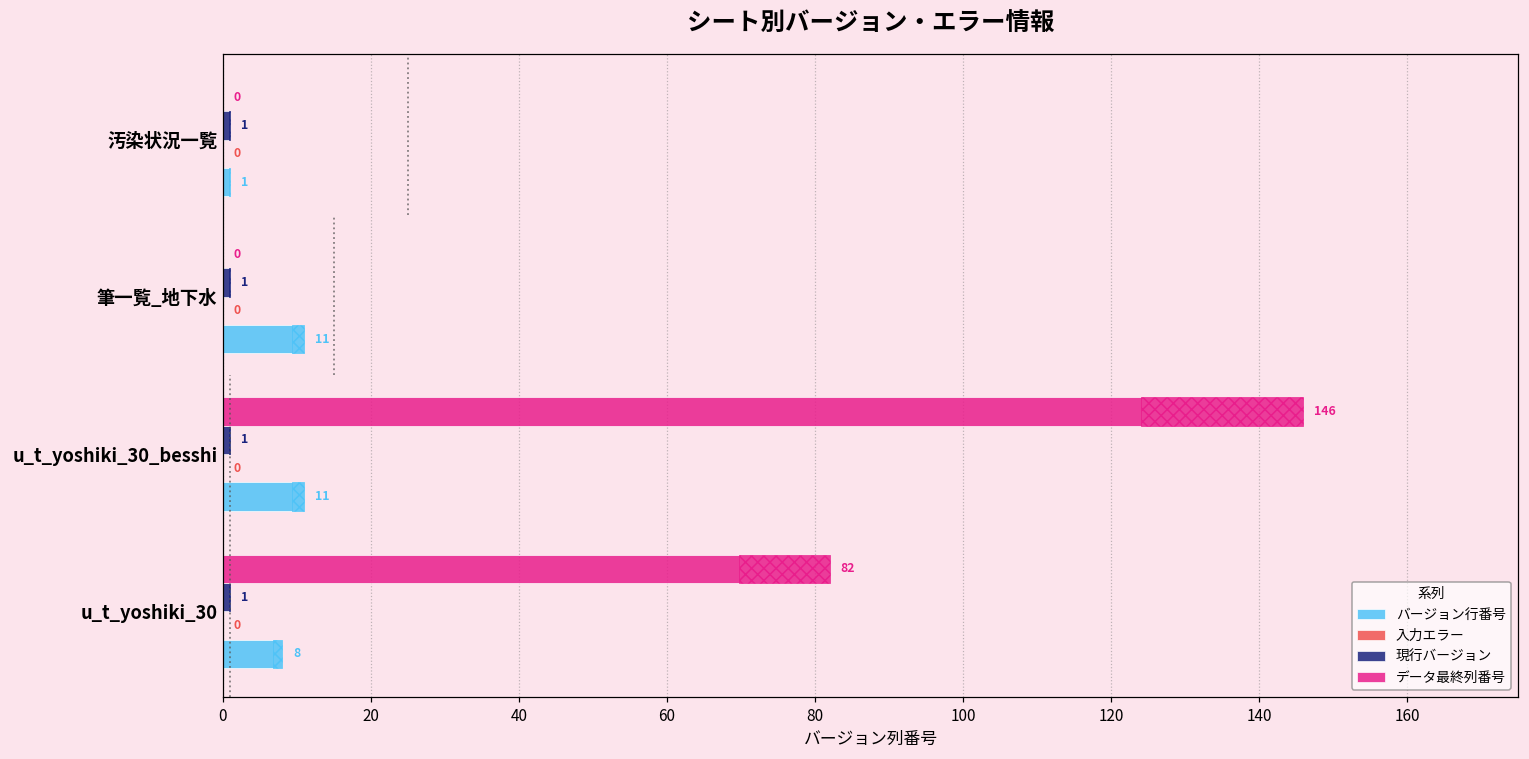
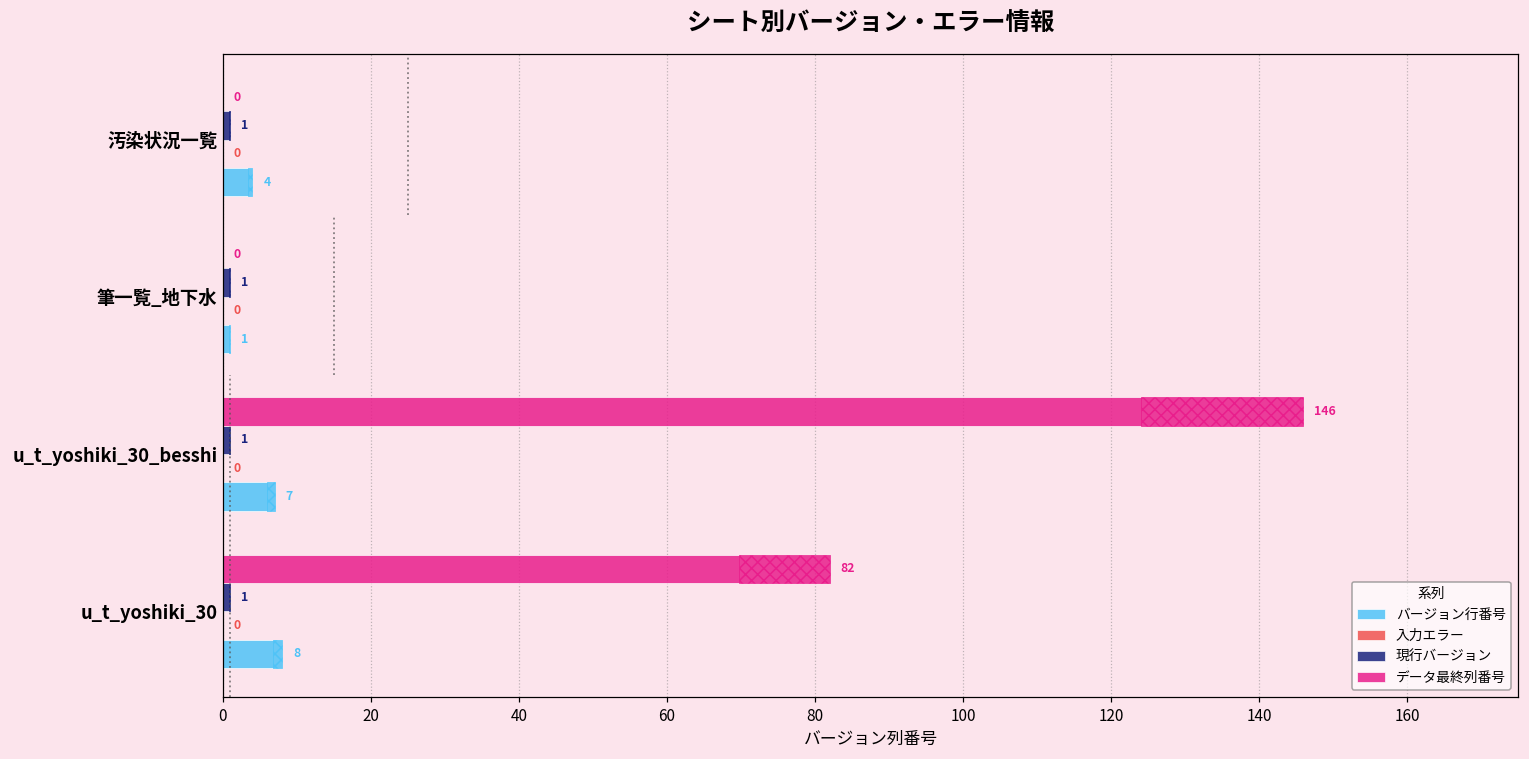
  {
    "バージョン行番号": {
-     "汚染状況一覧": 1,
-     "筆一覧_地下水": 11,
-     "u_t_yoshiki_30_besshi": 11,
+     "汚染状況一覧": 4,
+     "筆一覧_地下水": 1,
+     "u_t_yoshiki_30_besshi": 7,
      "u_t_yoshiki_30": 8
    },
    "入力エラー": {
      "汚染状況一覧": 0,
      "筆一覧_地下水": 0,
      "u_t_yoshiki_30_besshi": 0,
      "u_t_yoshiki_30": 0
    },
    "現行バージョン": {
      "汚染状況一覧": 1,
      "筆一覧_地下水": 1,
      "u_t_yoshiki_30_besshi": 1,
      "u_t_yoshiki_30": 1
    },
    "データ最終列番号": {
      "汚染状況一覧": 0,
      "筆一覧_地下水": 0,
      "u_t_yoshiki_30_besshi": 146,
      "u_t_yoshiki_30": 82
    }
  }
